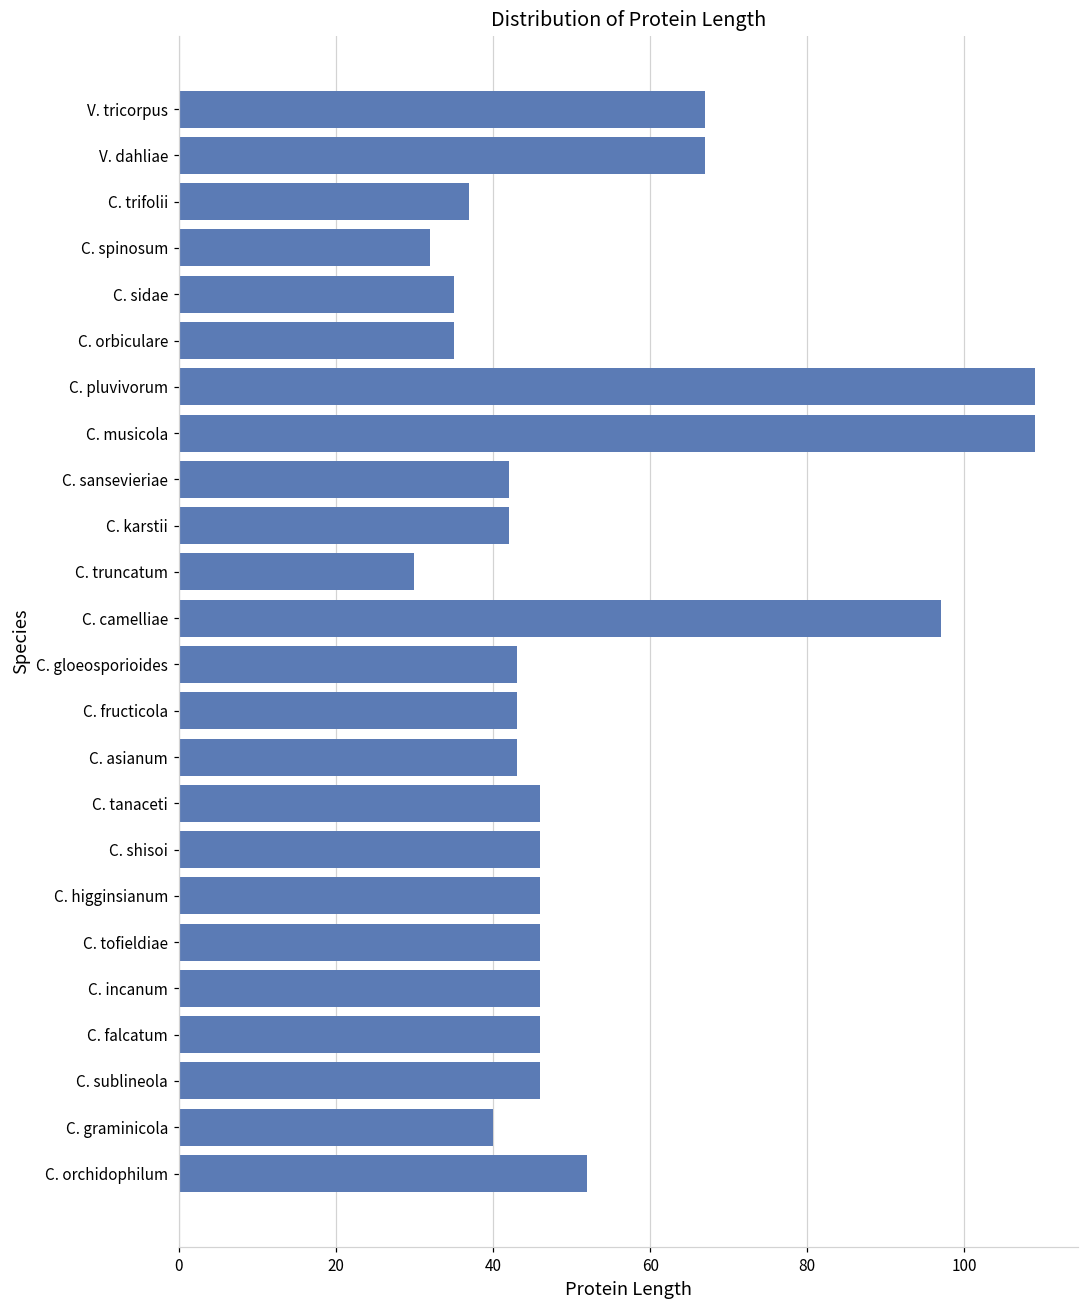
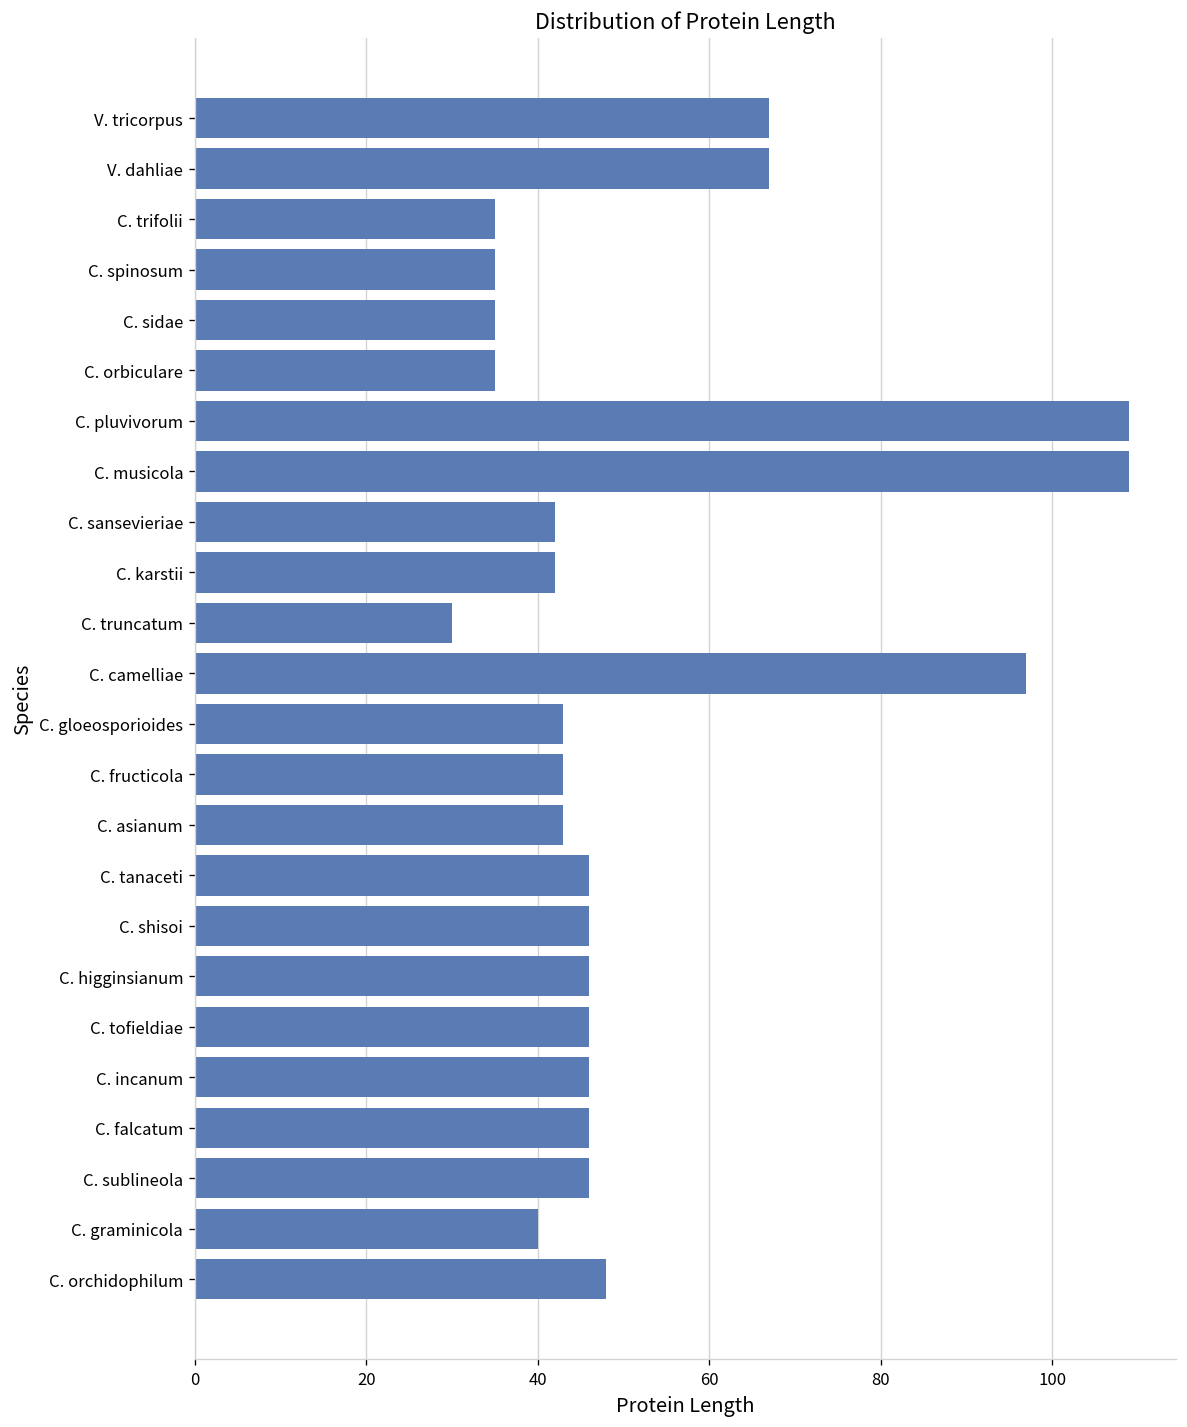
  {
    "V. tricorpus": 67,
    "V. dahliae": 67,
-   "C. trifolii": 37,
-   "C. spinosum": 32,
+   "C. trifolii": 35,
+   "C. spinosum": 35,
    "C. sidae": 35,
    "C. orbiculare": 35,
    "C. pluvivorum": 109,
    "C. musicola": 109,
    "C. sansevieriae": 42,
    "C. karstii": 42,
    "C. truncatum": 30,
    "C. camelliae": 97,
    "C. gloeosporioides": 43,
    "C. fructicola": 43,
    "C. asianum": 43,
    "C. tanaceti": 46,
    "C. shisoi": 46,
    "C. higginsianum": 46,
    "C. tofieldiae": 46,
    "C. incanum": 46,
    "C. falcatum": 46,
    "C. sublineola": 46,
    "C. graminicola": 40,
-   "C. orchidophilum": 52
+   "C. orchidophilum": 48
  }
